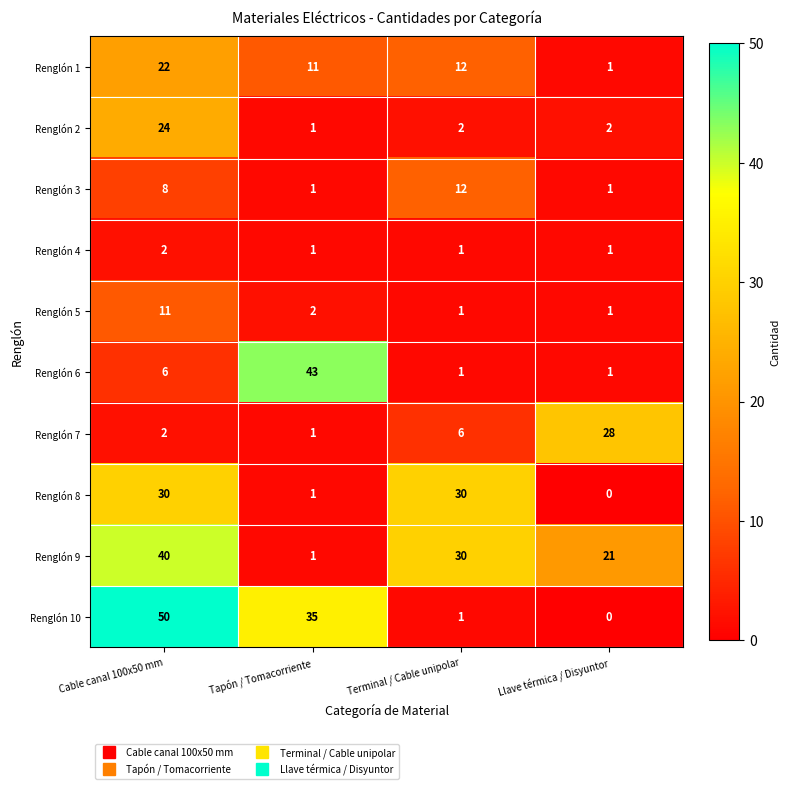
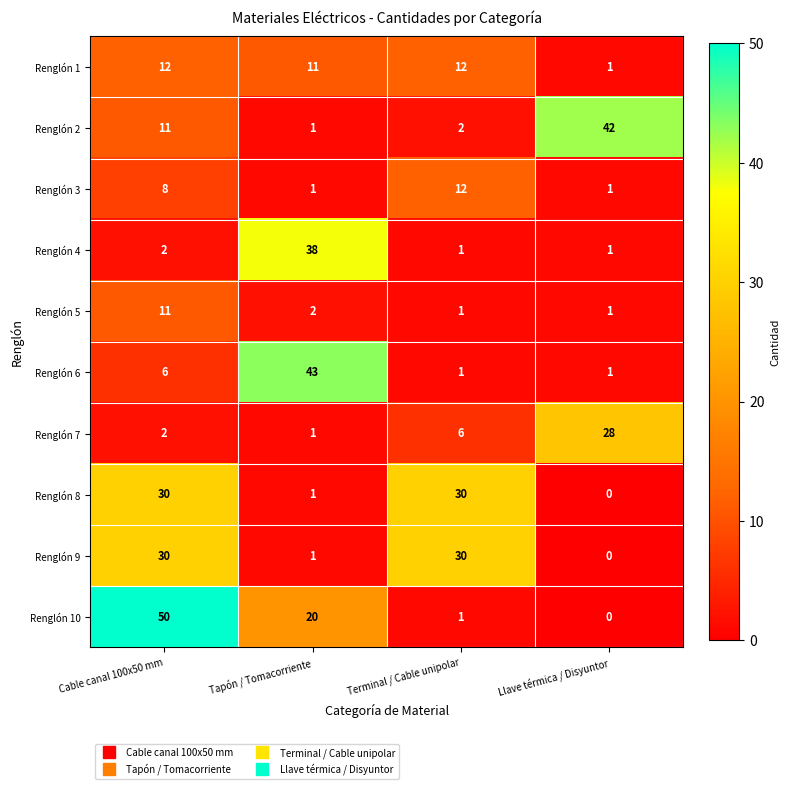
  {
    "Renglón 1": {
-     "Cable canal 100x50 mm": 22,
+     "Cable canal 100x50 mm": 12,
      "Tapón / Tomacorriente": 11,
      "Terminal / Cable unipolar": 12,
      "Llave térmica / Disyuntor": 1
    },
    "Renglón 2": {
-     "Cable canal 100x50 mm": 24,
+     "Cable canal 100x50 mm": 11,
      "Tapón / Tomacorriente": 1,
      "Terminal / Cable unipolar": 2,
-     "Llave térmica / Disyuntor": 2
+     "Llave térmica / Disyuntor": 42
    },
    "Renglón 3": {
      "Cable canal 100x50 mm": 8,
      "Tapón / Tomacorriente": 1,
      "Terminal / Cable unipolar": 12,
      "Llave térmica / Disyuntor": 1
    },
    "Renglón 4": {
      "Cable canal 100x50 mm": 2,
-     "Tapón / Tomacorriente": 1,
+     "Tapón / Tomacorriente": 38,
      "Terminal / Cable unipolar": 1,
      "Llave térmica / Disyuntor": 1
    },
    "Renglón 5": {
      "Cable canal 100x50 mm": 11,
      "Tapón / Tomacorriente": 2,
      "Terminal / Cable unipolar": 1,
      "Llave térmica / Disyuntor": 1
    },
    "Renglón 6": {
      "Cable canal 100x50 mm": 6,
      "Tapón / Tomacorriente": 43,
      "Terminal / Cable unipolar": 1,
      "Llave térmica / Disyuntor": 1
    },
    "Renglón 7": {
      "Cable canal 100x50 mm": 2,
      "Tapón / Tomacorriente": 1,
      "Terminal / Cable unipolar": 6,
      "Llave térmica / Disyuntor": 28
    },
    "Renglón 8": {
      "Cable canal 100x50 mm": 30,
      "Tapón / Tomacorriente": 1,
      "Terminal / Cable unipolar": 30,
      "Llave térmica / Disyuntor": 0
    },
    "Renglón 9": {
-     "Cable canal 100x50 mm": 40,
+     "Cable canal 100x50 mm": 30,
      "Tapón / Tomacorriente": 1,
      "Terminal / Cable unipolar": 30,
-     "Llave térmica / Disyuntor": 21
+     "Llave térmica / Disyuntor": 0
    },
    "Renglón 10": {
      "Cable canal 100x50 mm": 50,
-     "Tapón / Tomacorriente": 35,
+     "Tapón / Tomacorriente": 20,
      "Terminal / Cable unipolar": 1,
      "Llave térmica / Disyuntor": 0
    }
  }
